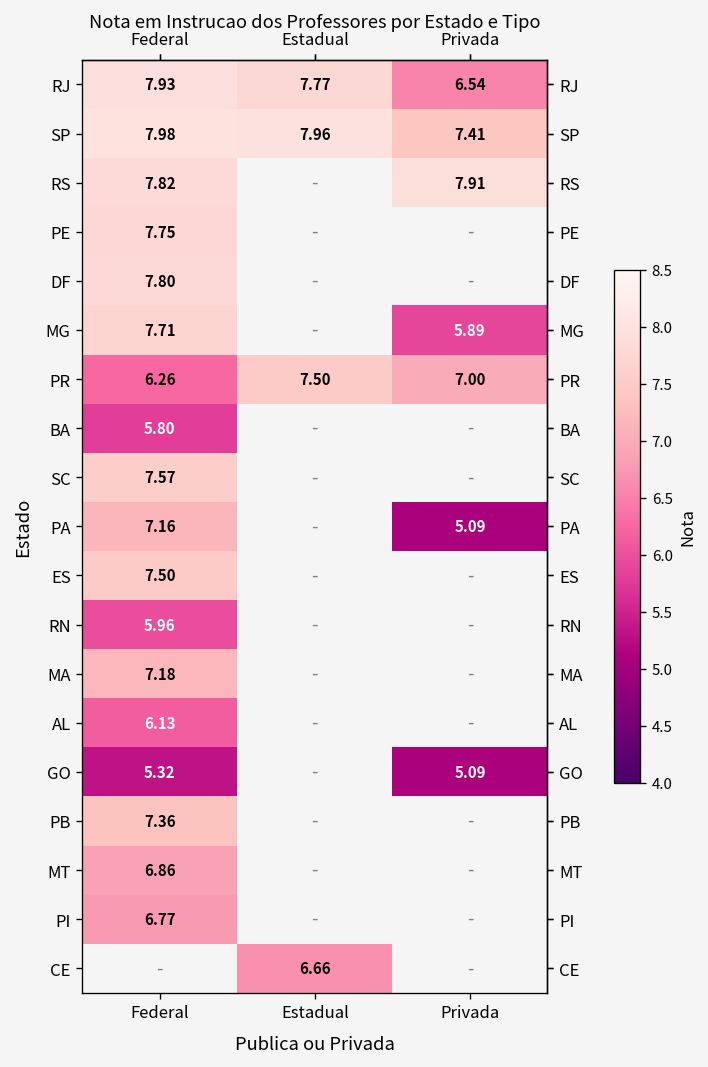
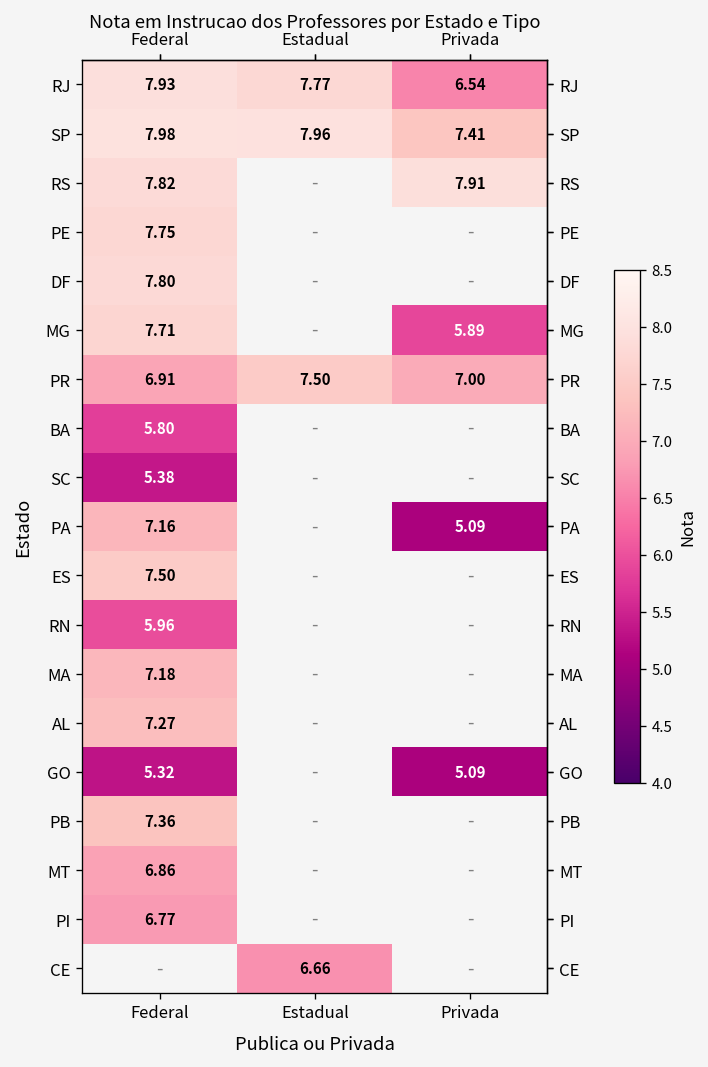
  {
    "RJ": {
      "Federal": 7.93,
      "Estadual": 7.77,
      "Privada": 6.54
    },
    "SP": {
      "Federal": 7.98,
      "Estadual": 7.96,
      "Privada": 7.41
    },
    "RS": {
      "Federal": 7.82,
      "Privada": 7.91
    },
    "PE": {
      "Federal": 7.75
    },
    "DF": {
      "Federal": 7.80
    },
    "MG": {
      "Federal": 7.71,
      "Privada": 5.89
    },
    "PR": {
-     "Federal": 6.26,
+     "Federal": 6.91,
      "Estadual": 7.50,
      "Privada": 7.00
    },
    "BA": {
      "Federal": 5.80
    },
    "SC": {
-     "Federal": 7.57
+     "Federal": 5.38
    },
    "PA": {
      "Federal": 7.16,
      "Privada": 5.09
    },
    "ES": {
      "Federal": 7.50
    },
    "RN": {
      "Federal": 5.96
    },
    "MA": {
      "Federal": 7.18
    },
    "AL": {
-     "Federal": 6.13
+     "Federal": 7.27
    },
    "GO": {
      "Federal": 5.32,
      "Privada": 5.09
    },
    "PB": {
      "Federal": 7.36
    },
    "MT": {
      "Federal": 6.86
    },
    "PI": {
      "Federal": 6.77
    },
    "CE": {
      "Estadual": 6.66
    }
  }
